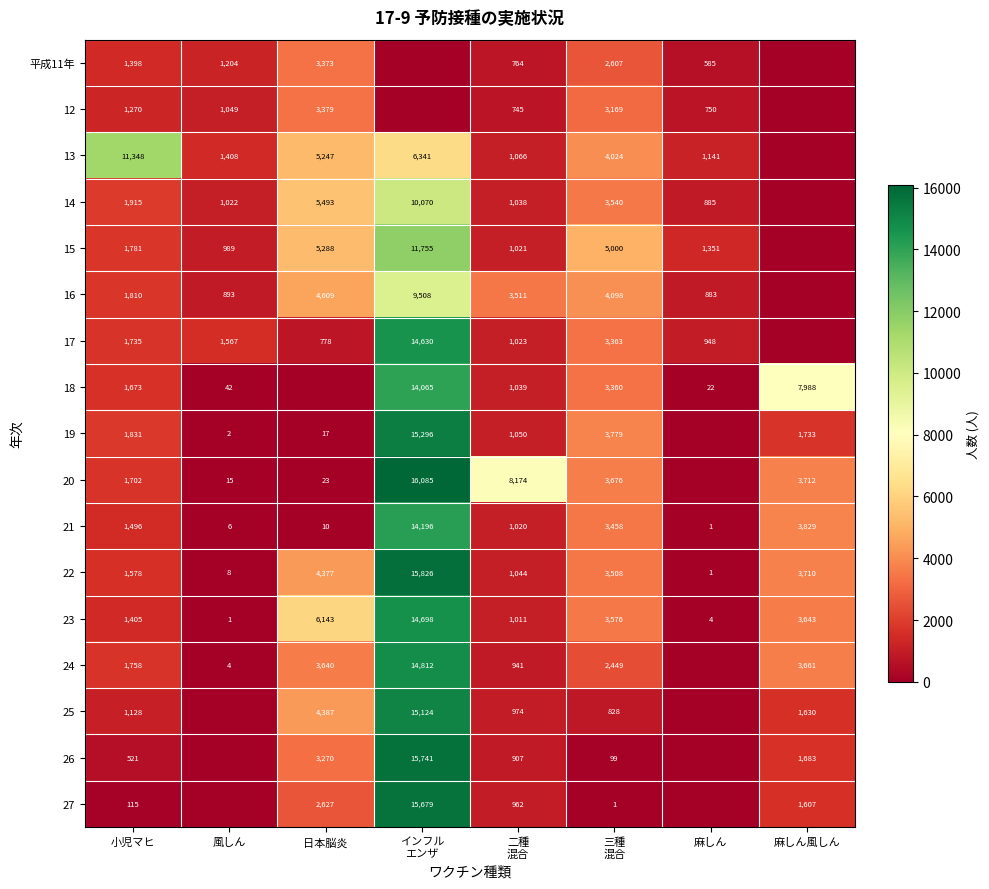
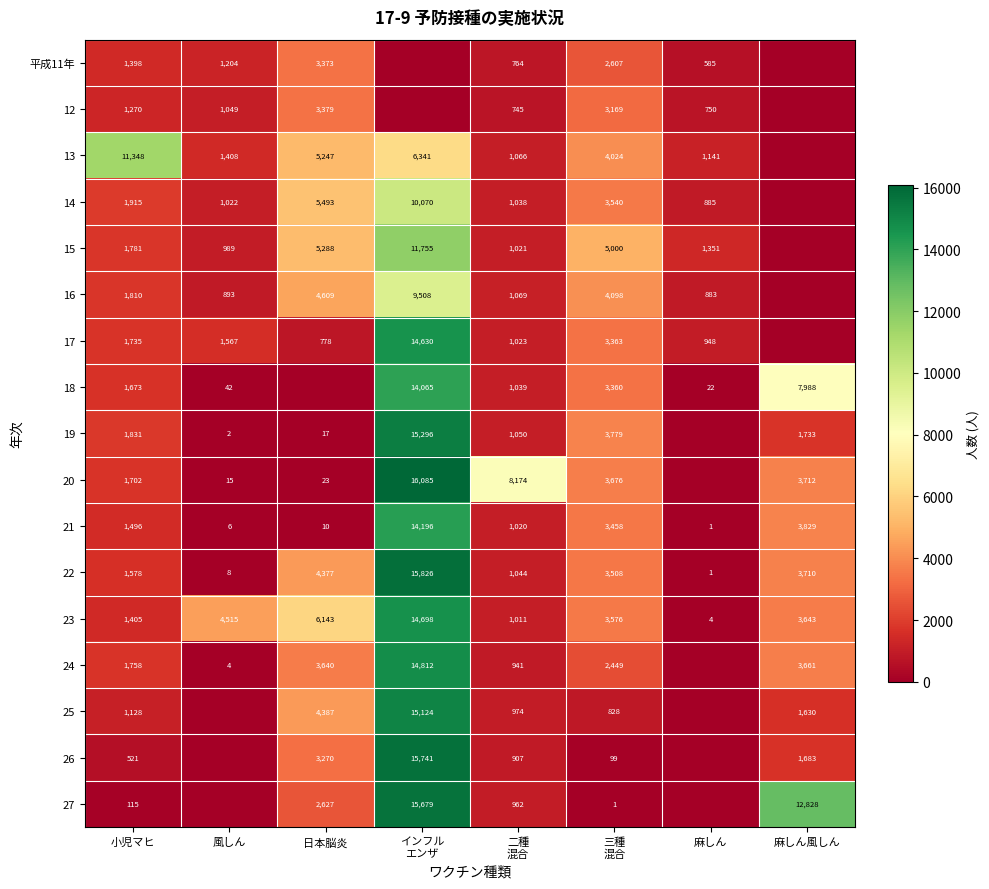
  {
    "平成11年": {
      "小児マヒ": "1,398",
      "風しん": "1,204",
      "日本脳炎": "3,373",
      "二種 混合": "764",
      "三種 混合": "2,607",
      "麻しん": "585"
    },
    "12": {
      "小児マヒ": "1,270",
      "風しん": "1,049",
      "日本脳炎": "3,379",
      "二種 混合": "745",
      "三種 混合": "3,169",
      "麻しん": "750"
    },
    "13": {
      "小児マヒ": "11,348",
      "風しん": "1,408",
      "日本脳炎": "5,247",
      "インフル エンザ": "6,341",
      "二種 混合": "1,066",
      "三種 混合": "4,024",
      "麻しん": "1,141"
    },
    "14": {
      "小児マヒ": "1,915",
      "風しん": "1,022",
      "日本脳炎": "5,493",
      "インフル エンザ": "10,070",
      "二種 混合": "1,038",
      "三種 混合": "3,540",
      "麻しん": "885"
    },
    "15": {
      "小児マヒ": "1,781",
      "風しん": "989",
      "日本脳炎": "5,288",
      "インフル エンザ": "11,755",
      "二種 混合": "1,021",
      "三種 混合": "5,000",
      "麻しん": "1,351"
    },
    "16": {
      "小児マヒ": "1,810",
      "風しん": "893",
      "日本脳炎": "4,609",
      "インフル エンザ": "9,508",
-     "二種 混合": "3,511",
+     "二種 混合": "1,069",
      "三種 混合": "4,098",
      "麻しん": "883"
    },
    "17": {
      "小児マヒ": "1,735",
      "風しん": "1,567",
      "日本脳炎": "778",
      "インフル エンザ": "14,630",
      "二種 混合": "1,023",
      "三種 混合": "3,363",
      "麻しん": "948"
    },
    "18": {
      "小児マヒ": "1,673",
      "風しん": "42",
      "インフル エンザ": "14,065",
      "二種 混合": "1,039",
      "三種 混合": "3,360",
      "麻しん": "22",
      "麻しん風しん": "7,988"
    },
    "19": {
      "小児マヒ": "1,831",
      "風しん": "2",
      "日本脳炎": "17",
      "インフル エンザ": "15,296",
      "二種 混合": "1,050",
      "三種 混合": "3,779",
      "麻しん風しん": "1,733"
    },
    "20": {
      "小児マヒ": "1,702",
      "風しん": "15",
      "日本脳炎": "23",
      "インフル エンザ": "16,085",
      "二種 混合": "8,174",
      "三種 混合": "3,676",
      "麻しん風しん": "3,712"
    },
    "21": {
      "小児マヒ": "1,496",
      "風しん": "6",
      "日本脳炎": "10",
      "インフル エンザ": "14,196",
      "二種 混合": "1,020",
      "三種 混合": "3,458",
      "麻しん": "1",
      "麻しん風しん": "3,829"
    },
    "22": {
      "小児マヒ": "1,578",
      "風しん": "8",
      "日本脳炎": "4,377",
      "インフル エンザ": "15,826",
      "二種 混合": "1,044",
      "三種 混合": "3,508",
      "麻しん": "1",
      "麻しん風しん": "3,710"
    },
    "23": {
      "小児マヒ": "1,405",
-     "風しん": "1",
+     "風しん": "4,515",
      "日本脳炎": "6,143",
      "インフル エンザ": "14,698",
      "二種 混合": "1,011",
      "三種 混合": "3,576",
      "麻しん": "4",
      "麻しん風しん": "3,643"
    },
    "24": {
      "小児マヒ": "1,758",
      "風しん": "4",
      "日本脳炎": "3,640",
      "インフル エンザ": "14,812",
      "二種 混合": "941",
      "三種 混合": "2,449",
      "麻しん風しん": "3,661"
    },
    "25": {
      "小児マヒ": "1,128",
      "日本脳炎": "4,387",
      "インフル エンザ": "15,124",
      "二種 混合": "974",
      "三種 混合": "828",
      "麻しん風しん": "1,630"
    },
    "26": {
      "小児マヒ": "521",
      "日本脳炎": "3,270",
      "インフル エンザ": "15,741",
      "二種 混合": "907",
      "三種 混合": "99",
      "麻しん風しん": "1,683"
    },
    "27": {
      "小児マヒ": "115",
      "日本脳炎": "2,627",
      "インフル エンザ": "15,679",
      "二種 混合": "962",
      "三種 混合": "1",
-     "麻しん風しん": "1,607"
+     "麻しん風しん": "12,828"
    }
  }
